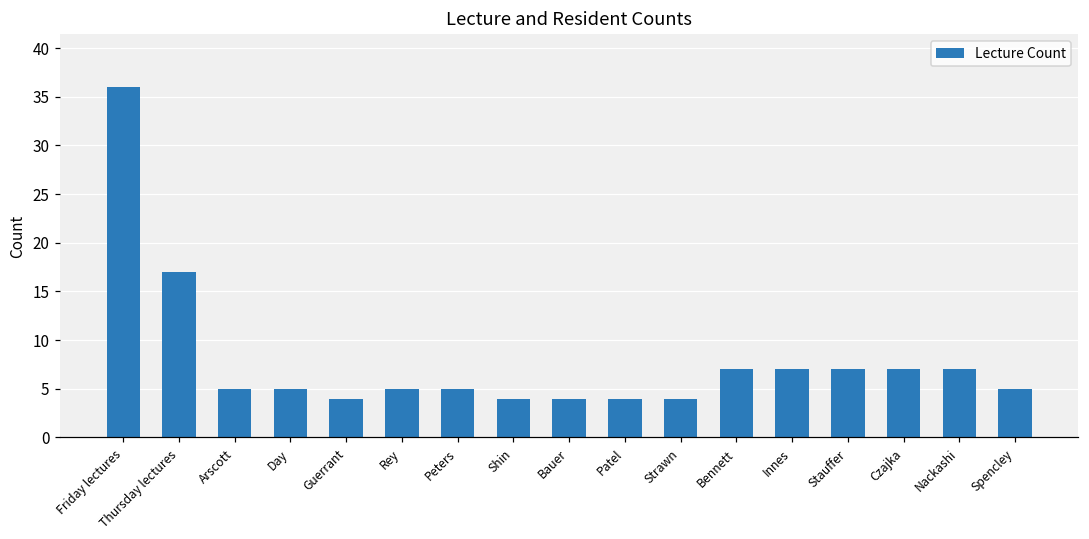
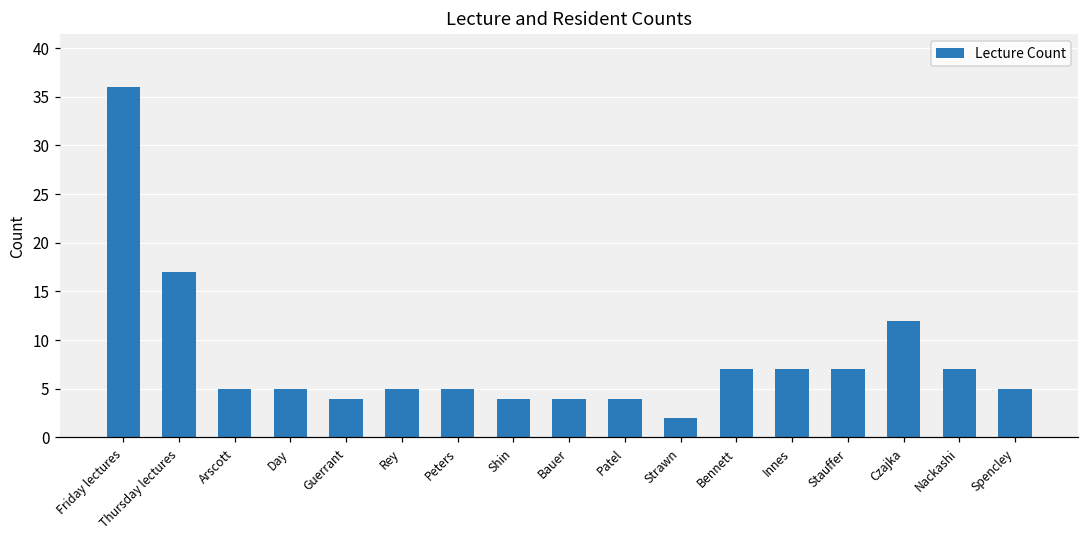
  {
    "Friday lectures": 36,
    "Thursday lectures": 17,
    "Arscott": 5,
    "Day": 5,
    "Guerrant": 4,
    "Rey": 5,
    "Peters": 5,
    "Shin": 4,
    "Bauer": 4,
    "Patel": 4,
-   "Strawn": 4,
+   "Strawn": 2,
    "Bennett": 7,
    "Innes": 7,
    "Stauffer": 7,
-   "Czajka": 7,
+   "Czajka": 12,
    "Nackashi": 7,
    "Spencley": 5
  }
